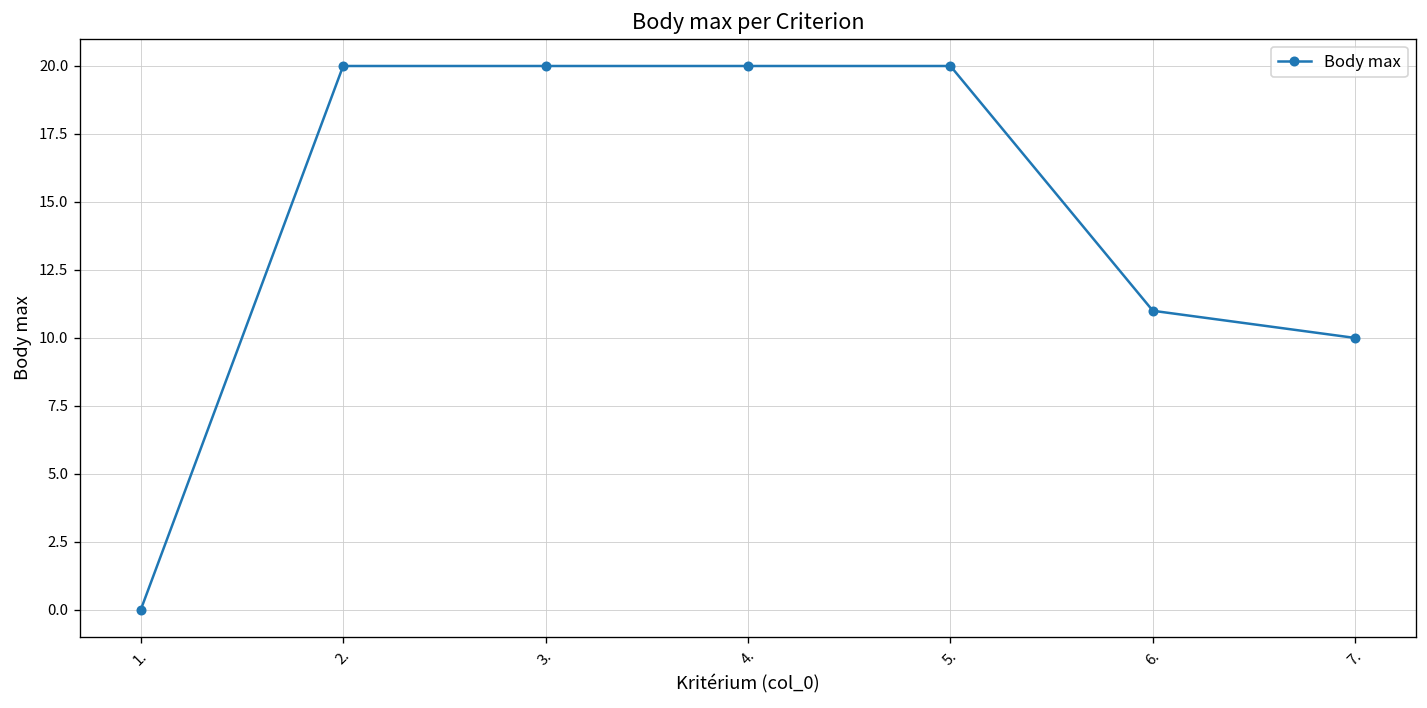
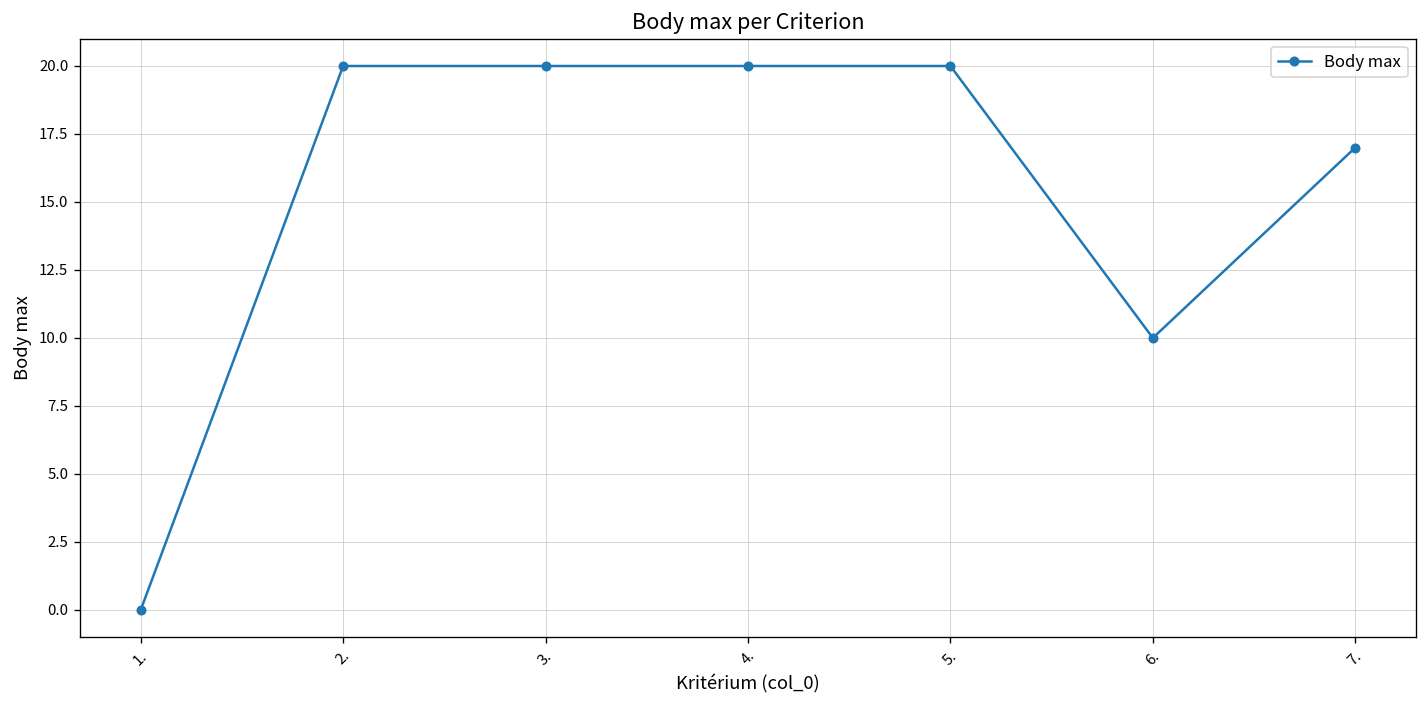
  {
    "1.": 0,
    "2.": 20,
    "3.": 20,
    "4.": 20,
    "5.": 20,
-   "6.": 11,
-   "7.": 10
+   "6.": 10,
+   "7.": 17
  }
